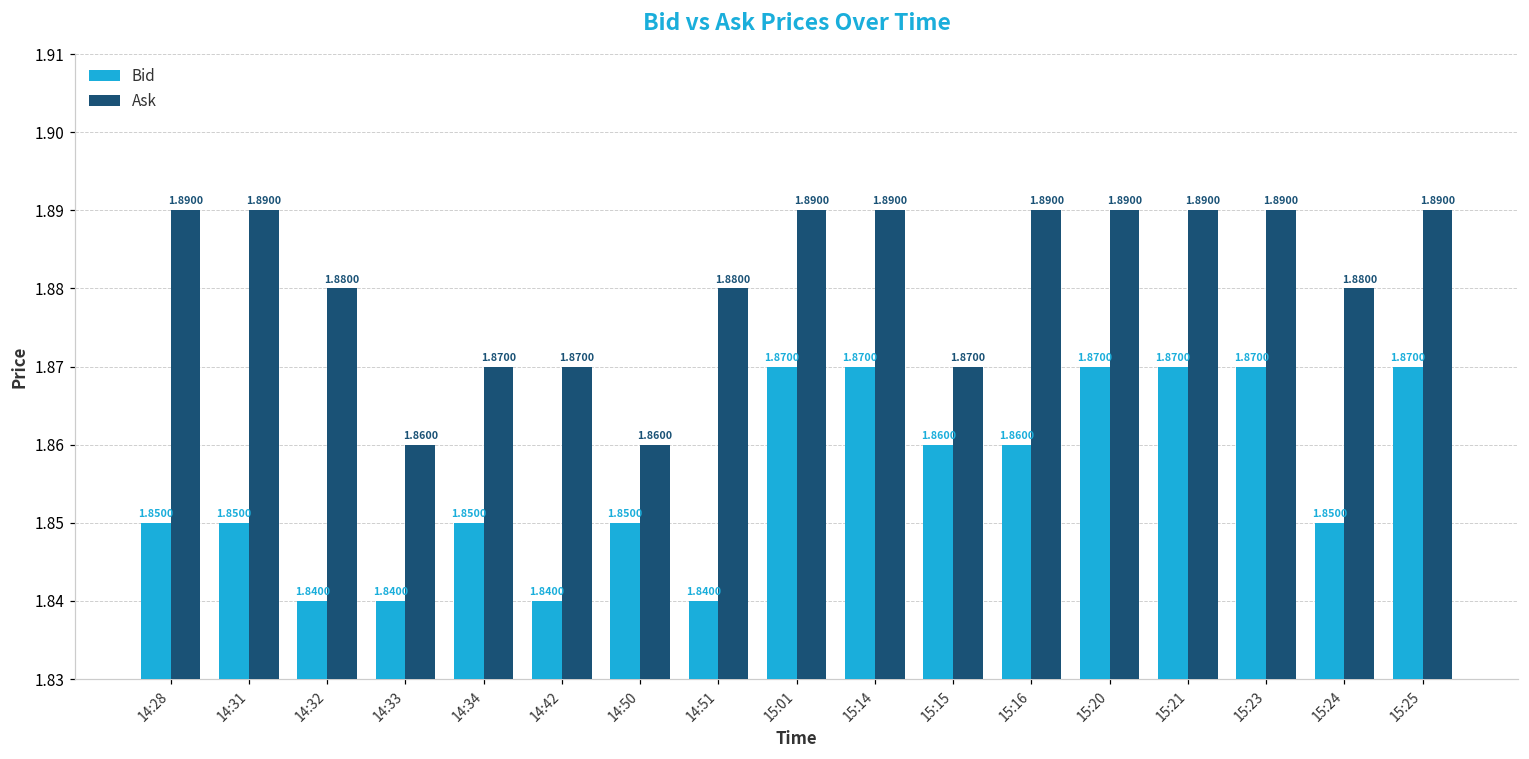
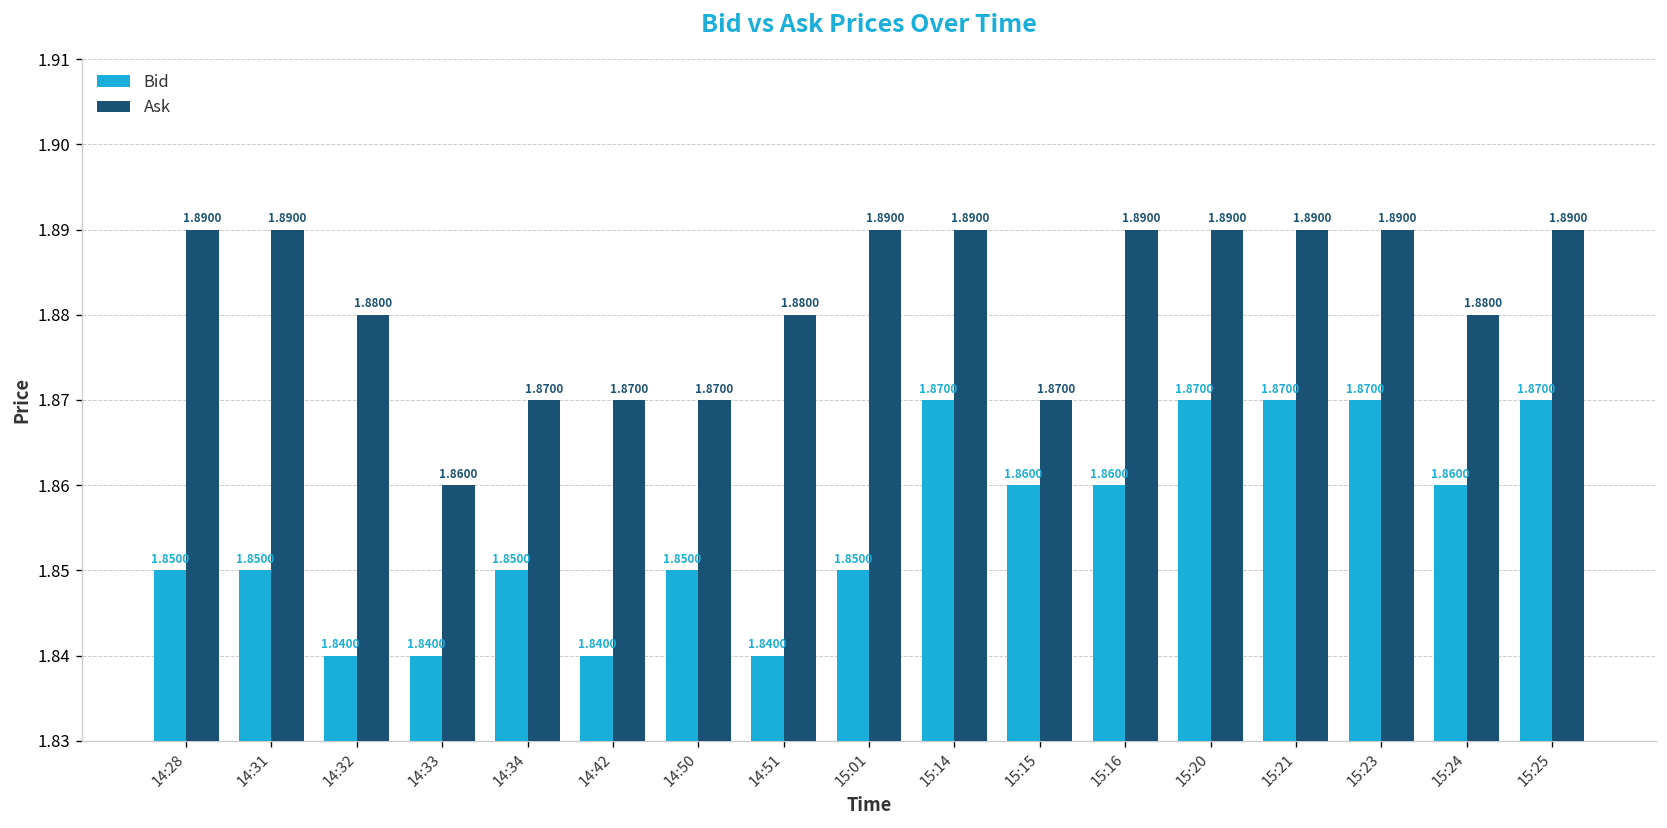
  {
    "Bid": {
      "14:28": 1.8500,
      "14:31": 1.8500,
      "14:32": 1.8400,
      "14:33": 1.8400,
      "14:34": 1.8500,
      "14:42": 1.8400,
      "14:50": 1.8500,
      "14:51": 1.8400,
-     "15:01": 1.8700,
+     "15:01": 1.8500,
      "15:14": 1.8700,
      "15:15": 1.8600,
      "15:16": 1.8600,
      "15:20": 1.8700,
      "15:21": 1.8700,
      "15:23": 1.8700,
-     "15:24": 1.8500,
+     "15:24": 1.8600,
      "15:25": 1.8700
    },
    "Ask": {
      "14:28": 1.8900,
      "14:31": 1.8900,
      "14:32": 1.8800,
      "14:33": 1.8600,
      "14:34": 1.8700,
      "14:42": 1.8700,
-     "14:50": 1.8600,
+     "14:50": 1.8700,
      "14:51": 1.8800,
      "15:01": 1.8900,
      "15:14": 1.8900,
      "15:15": 1.8700,
      "15:16": 1.8900,
      "15:20": 1.8900,
      "15:21": 1.8900,
      "15:23": 1.8900,
      "15:24": 1.8800,
      "15:25": 1.8900
    }
  }
